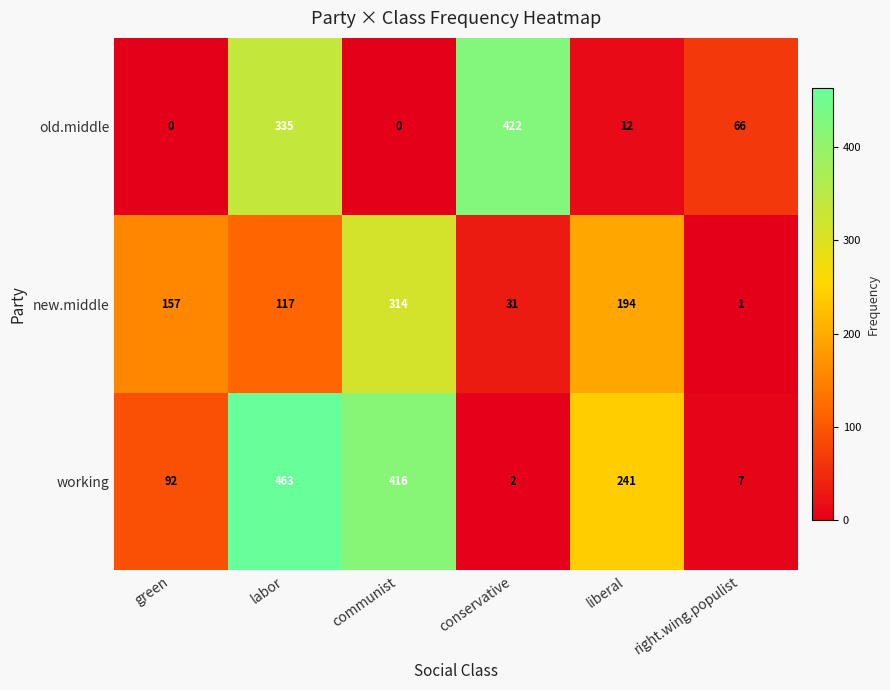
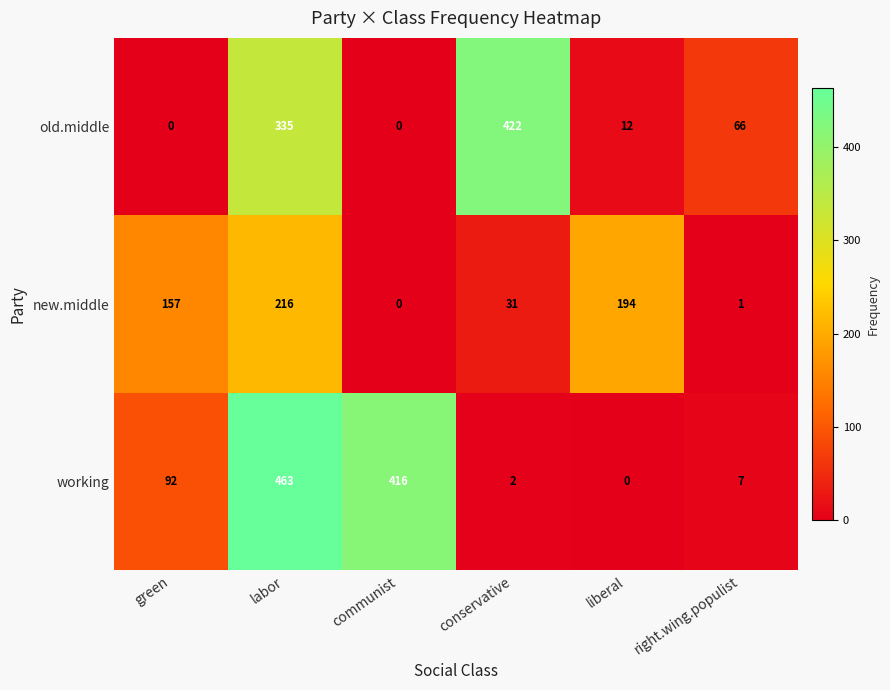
  {
    "old.middle": {
      "green": 0,
      "labor": 335,
      "communist": 0,
      "conservative": 422,
      "liberal": 12,
      "right.wing.populist": 66
    },
    "new.middle": {
      "green": 157,
-     "labor": 117,
-     "communist": 314,
+     "labor": 216,
+     "communist": 0,
      "conservative": 31,
      "liberal": 194,
      "right.wing.populist": 1
    },
    "working": {
      "green": 92,
      "labor": 463,
      "communist": 416,
      "conservative": 2,
-     "liberal": 241,
+     "liberal": 0,
      "right.wing.populist": 7
    }
  }
